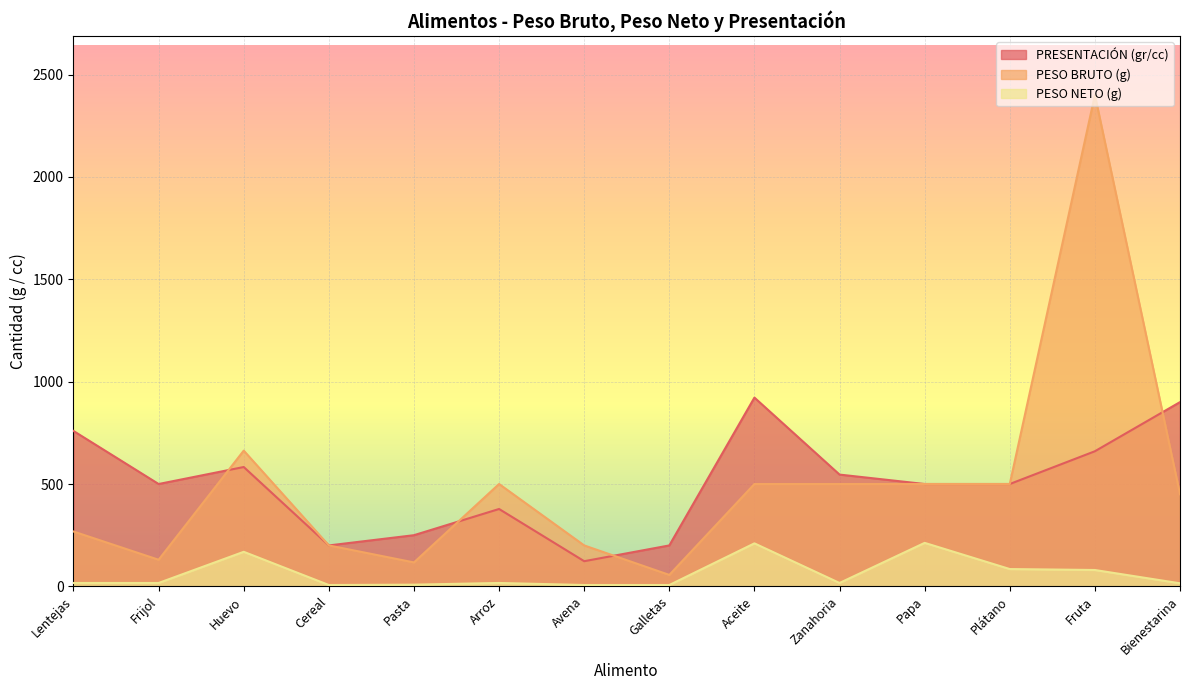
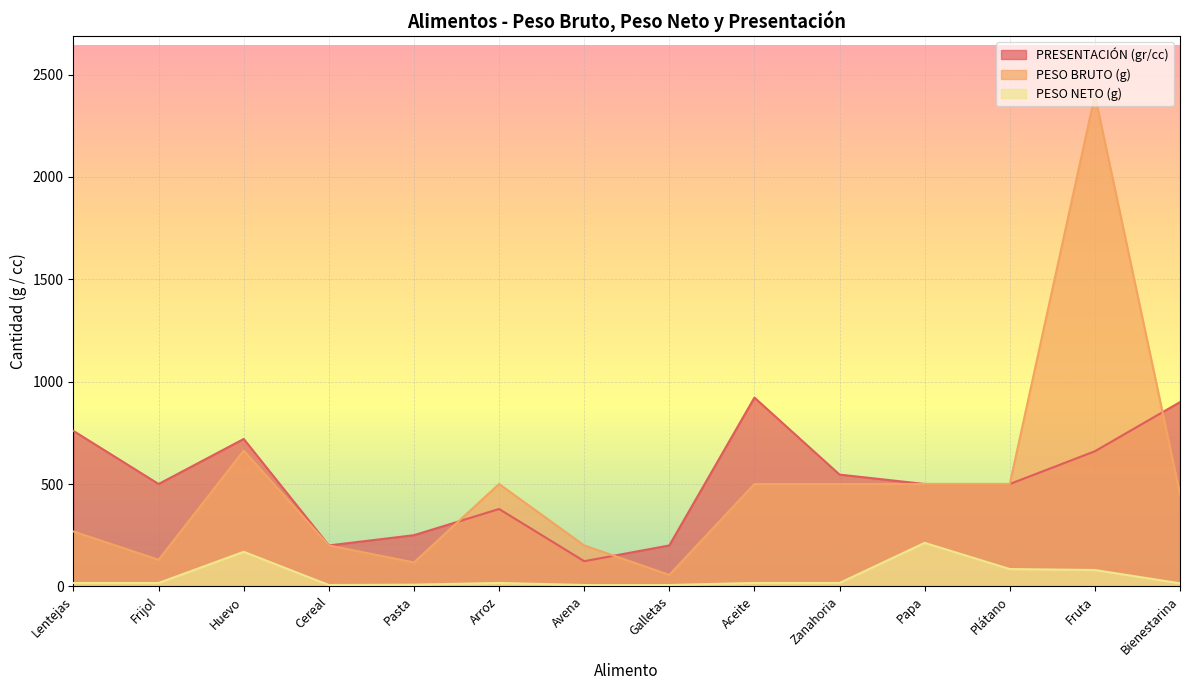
  {
    "PRESENTACIÓN (gr/cc)": {
      "Lentejas": 760,
      "Frijol": 500,
-     "Huevo": 580,
+     "Huevo": 720,
      "Pasta": 250,
      "Arroz": 380,
      "Avena": 120,
      "Galletas": 200,
      "Aceite": 920,
      "Zanahoria": 550,
      "Fruta": 660,
      "Bienestarina": 900
    },
    "PESO BRUTO (g)": {
      "Lentejas": 270,
      "Frijol": 130,
      "Huevo": 660,
      "Pasta": 120,
      "Arroz": 500,
      "Avena": 200,
      "Galletas": 60,
      "Aceite": 500,
      "Zanahoria": 500,
      "Bienestarina": 450
    },
    "PESO NETO (g)": {
      "Lentejas": 20,
      "Frijol": 20,
      "Huevo": 170,
      "Cereal": 10,
      "Pasta": 10,
      "Arroz": 20,
      "Avena": 10,
      "Galletas": 10,
-     "Aceite": 210,
+     "Aceite": 20,
      "Zanahoria": 20,
      "Papa": 210,
      "Plátano": 80,
      "Fruta": 80,
      "Bienestarina": 20
    }
  }
